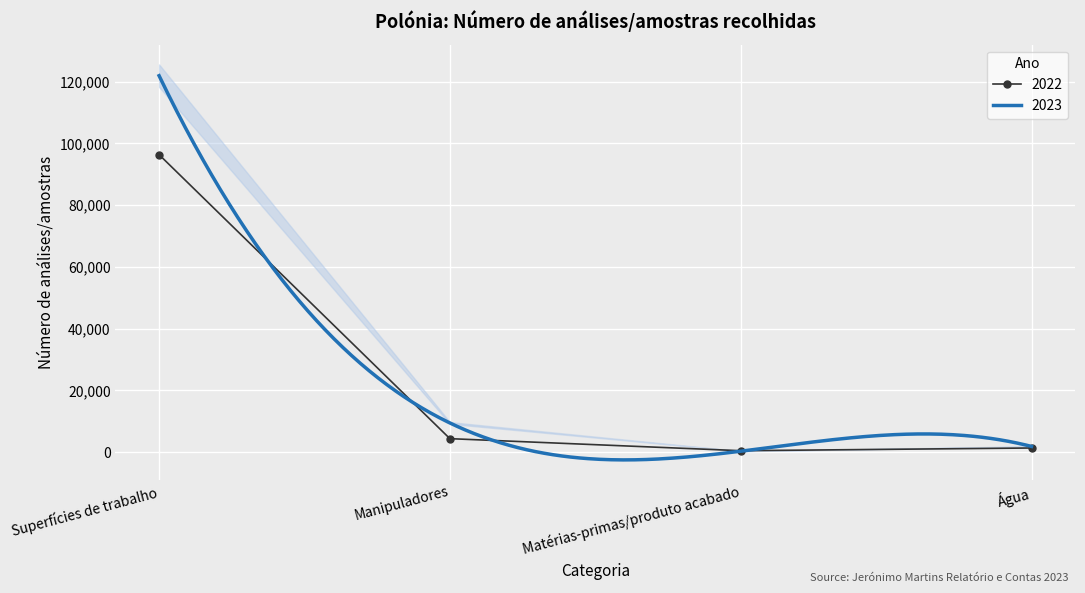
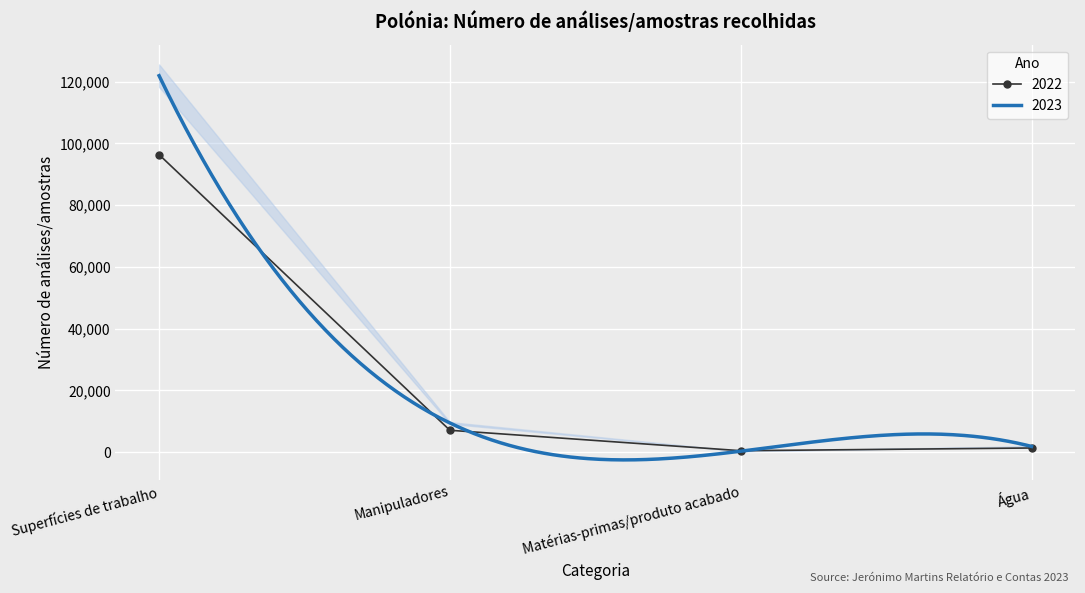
  {
    "2022": {
      "Superfícies de trabalho": "96,000",
-     "Manipuladores": "4,000"
+     "Manipuladores": "7,000"
    },
    "2023": {
      "Superfícies de trabalho": "122,000"
    }
  }
